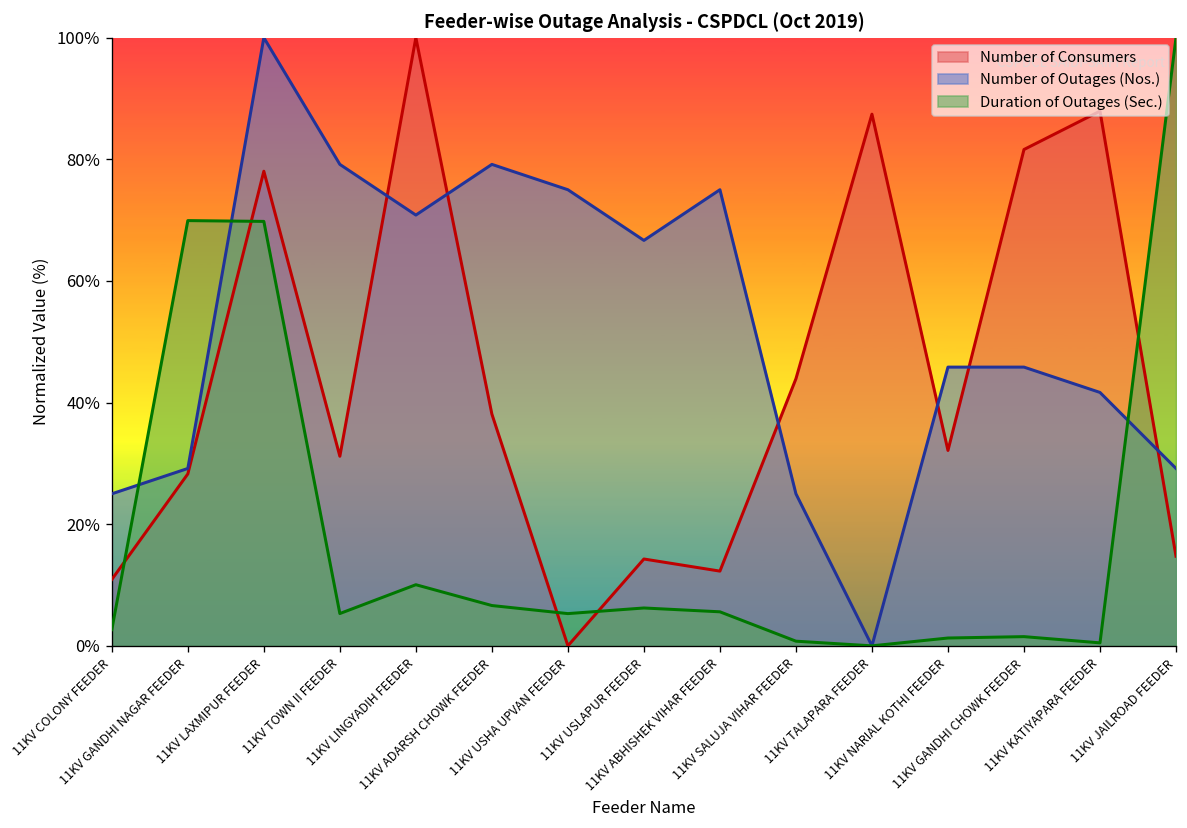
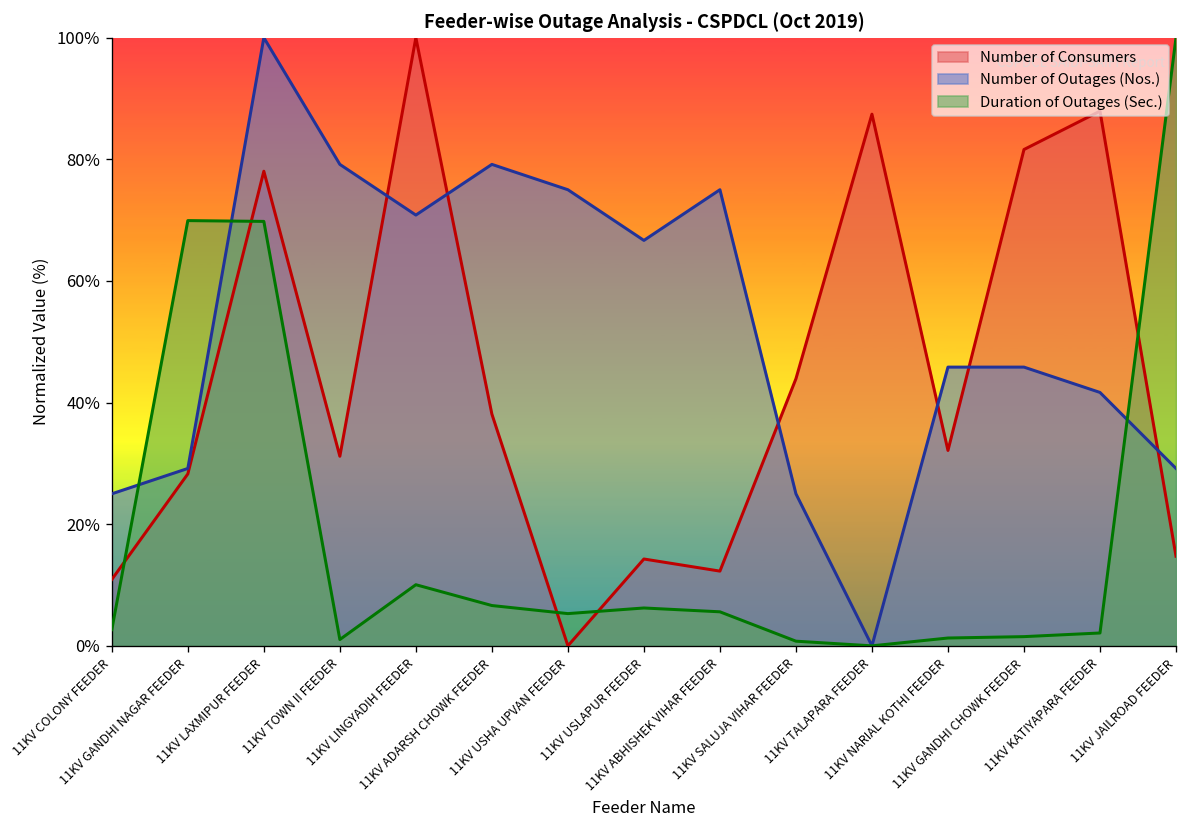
  {
    "Number of Consumers": {
      "11KV COLONY FEEDER": "11%",
      "11KV GANDHI NAGAR FEEDER": "28%",
      "11KV LAXMIPUR FEEDER": "78%",
      "11KV TOWN II FEEDER": "31%",
      "11KV LINGYADIH FEEDER": "100%",
      "11KV ADARSH CHOWK FEEDER": "38%",
      "11KV USHA UPVAN FEEDER": "0%",
      "11KV USLAPUR FEEDER": "14%",
      "11KV ABHISHEK VIHAR FEEDER": "12%",
      "11KV SALUJA VIHAR FEEDER": "44%",
      "11KV TALAPARA FEEDER": "87%",
      "11KV NARIAL KOTHI FEEDER": "32%",
      "11KV GANDHI CHOWK FEEDER": "82%",
      "11KV JAILROAD FEEDER": "15%"
    },
    "Number of Outages (Nos.)": {
      "11KV COLONY FEEDER": "25%",
      "11KV GANDHI NAGAR FEEDER": "29%",
      "11KV LAXMIPUR FEEDER": "100%",
      "11KV TOWN II FEEDER": "79%",
      "11KV LINGYADIH FEEDER": "71%",
      "11KV ADARSH CHOWK FEEDER": "79%",
      "11KV USHA UPVAN FEEDER": "75%",
      "11KV USLAPUR FEEDER": "67%",
      "11KV ABHISHEK VIHAR FEEDER": "75%",
      "11KV SALUJA VIHAR FEEDER": "25%",
      "11KV NARIAL KOTHI FEEDER": "46%",
      "11KV GANDHI CHOWK FEEDER": "46%",
      "11KV KATIYAPARA FEEDER": "42%",
      "11KV JAILROAD FEEDER": "29%"
    },
    "Duration of Outages (Sec.)": {
      "11KV COLONY FEEDER": "3%",
      "11KV GANDHI NAGAR FEEDER": "70%",
      "11KV LAXMIPUR FEEDER": "70%",
-     "11KV TOWN II FEEDER": "5%",
+     "11KV TOWN II FEEDER": "1%",
      "11KV LINGYADIH FEEDER": "10%",
      "11KV ADARSH CHOWK FEEDER": "7%",
      "11KV USHA UPVAN FEEDER": "5%",
      "11KV USLAPUR FEEDER": "6%",
      "11KV ABHISHEK VIHAR FEEDER": "6%",
      "11KV SALUJA VIHAR FEEDER": "1%",
      "11KV NARIAL KOTHI FEEDER": "1%",
      "11KV GANDHI CHOWK FEEDER": "2%",
-     "11KV KATIYAPARA FEEDER": "0%",
+     "11KV KATIYAPARA FEEDER": "2%",
      "11KV JAILROAD FEEDER": "100%"
    }
  }
